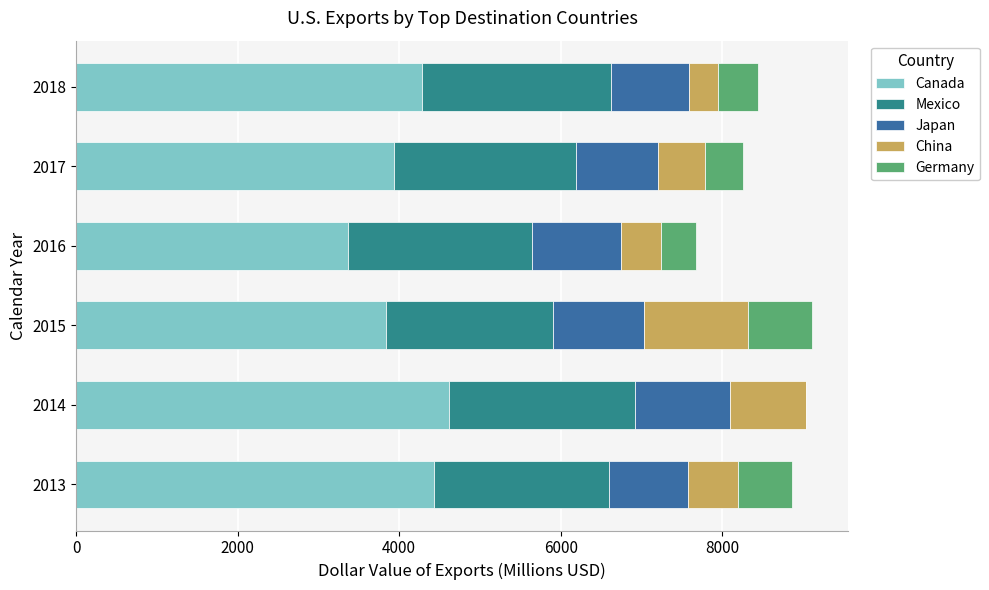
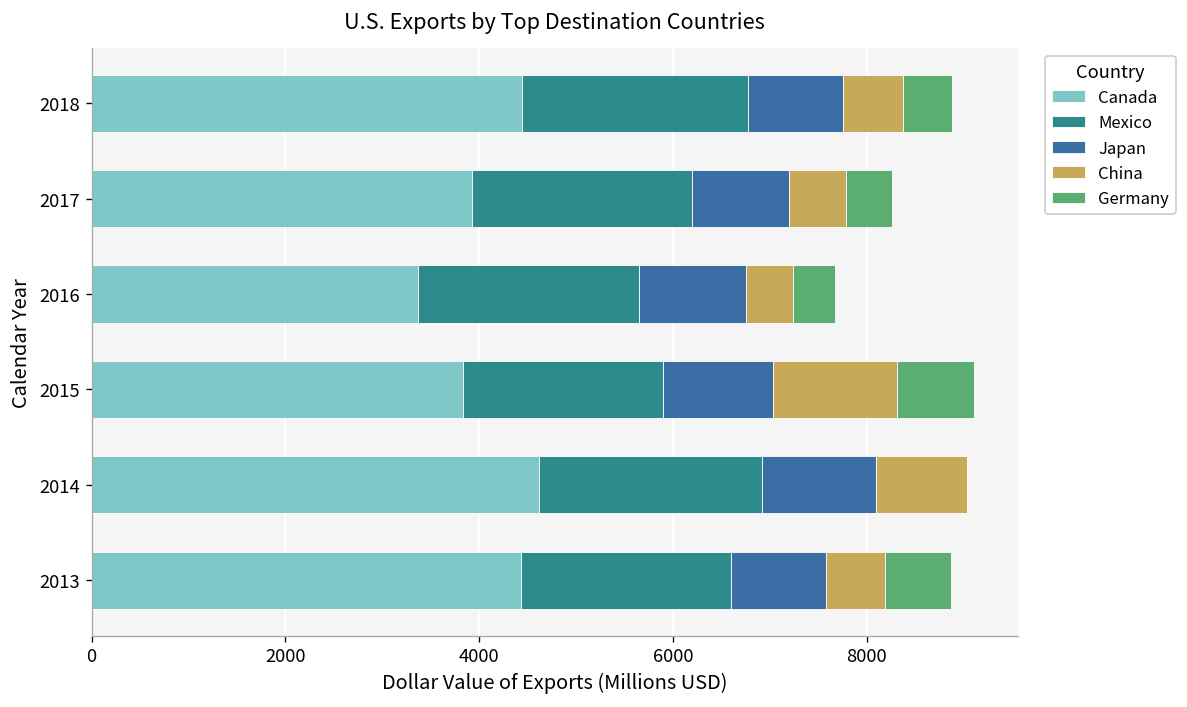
  {
    "Canada": {
-     "2018": 4300,
+     "2018": 4400,
      "2017": 3900,
      "2016": 3400,
      "2015": 3800,
      "2014": 4600,
      "2013": 4400
    },
    "China": {
-     "2018": 400,
+     "2018": 600,
      "2017": 600,
      "2016": 500,
      "2015": 1300,
      "2014": 900,
      "2013": 600
    },
    "Germany": {
      "2018": 500,
      "2017": 500,
      "2016": 400,
      "2015": 800,
      "2014": 0,
      "2013": 700
    }
  }
